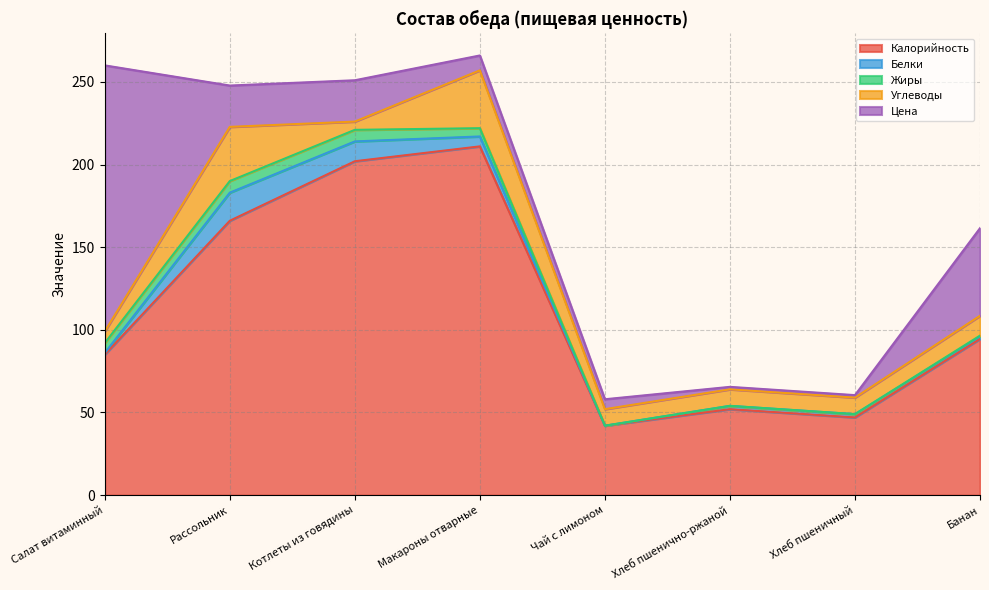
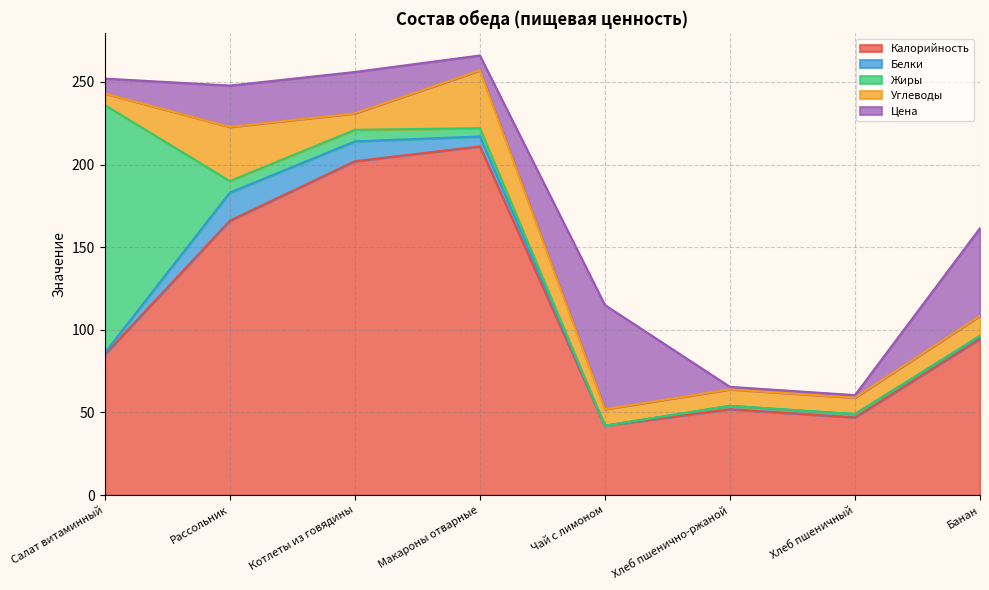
  {
    "Калорийность": {
      "Рассольник": 166,
      "Котлеты из говядины": 202,
      "Макароны отварные": 211,
      "Хлеб пшенично-ржаной": 52,
      "Хлеб пшеничный": 47
    },
    "Белки": {
      "Рассольник": 17,
      "Котлеты из говядины": 12,
      "Макароны отварные": 6
    },
    "Жиры": {
-     "Салат витаминный": 6,
+     "Салат витаминный": 150,
      "Рассольник": 7,
      "Котлеты из говядины": 7,
      "Макароны отварные": 5
    },
    "Углеводы": {
      "Салат витаминный": 7,
      "Рассольник": 33,
-     "Котлеты из говядины": 5,
+     "Котлеты из говядины": 10,
      "Макароны отварные": 35,
      "Чай с лимоном": 10,
      "Банан": 12
    },
    "Цена": {
-     "Салат витаминный": 161,
+     "Салат витаминный": 9,
      "Рассольник": 25,
      "Котлеты из говядины": 25,
      "Макароны отварные": 9,
-     "Чай с лимоном": 6,
+     "Чай с лимоном": 63,
      "Банан": 53
    }
  }
